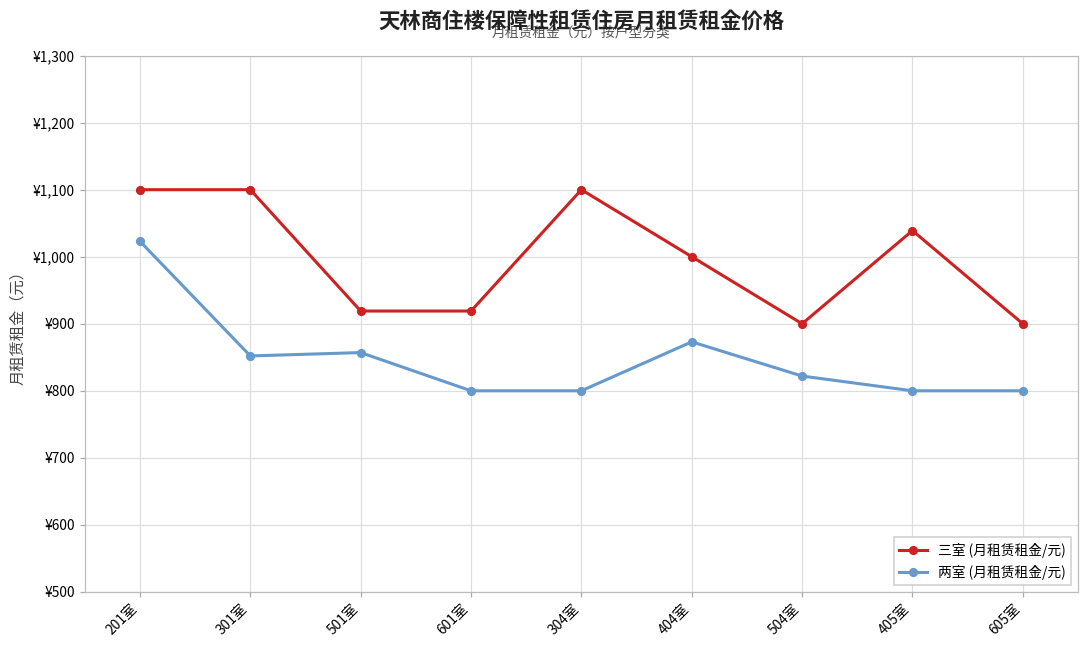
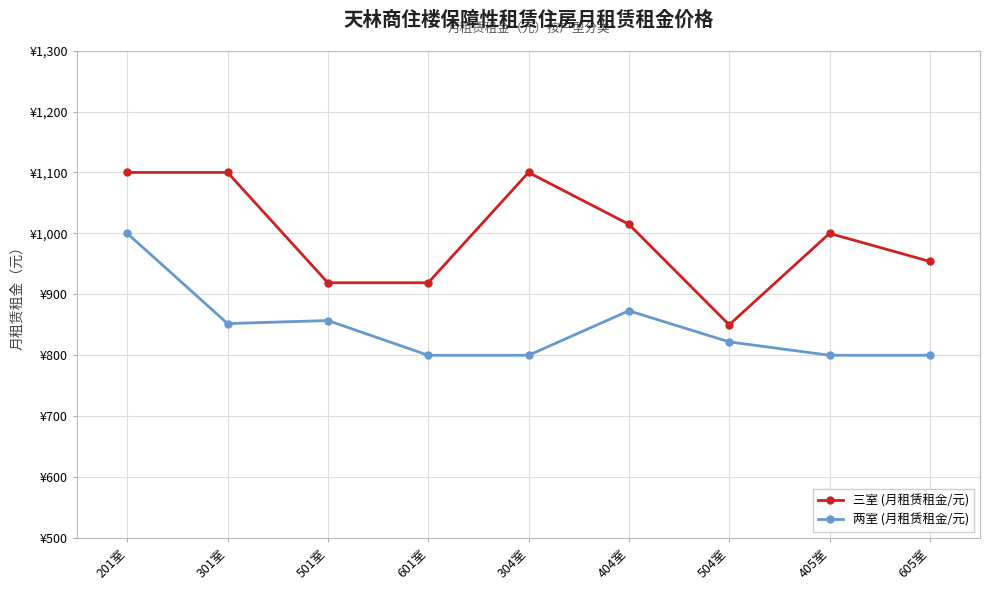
  {
    "三室 (月租赁租金/元)": {
      "201室": "¥1,100",
      "301室": "¥1,100",
      "501室": "¥920",
      "601室": "¥920",
      "304室": "¥1,100",
-     "404室": "¥1,000",
-     "504室": "¥900",
-     "405室": "¥1,040",
-     "605室": "¥900"
+     "404室": "¥1,020",
+     "504室": "¥850",
+     "405室": "¥1,000",
+     "605室": "¥950"
    },
    "两室 (月租赁租金/元)": {
-     "201室": "¥1,020",
+     "201室": "¥1,000",
      "301室": "¥850",
      "501室": "¥860",
      "601室": "¥800",
      "304室": "¥800",
      "404室": "¥870",
      "504室": "¥820",
      "405室": "¥800",
      "605室": "¥800"
    }
  }
